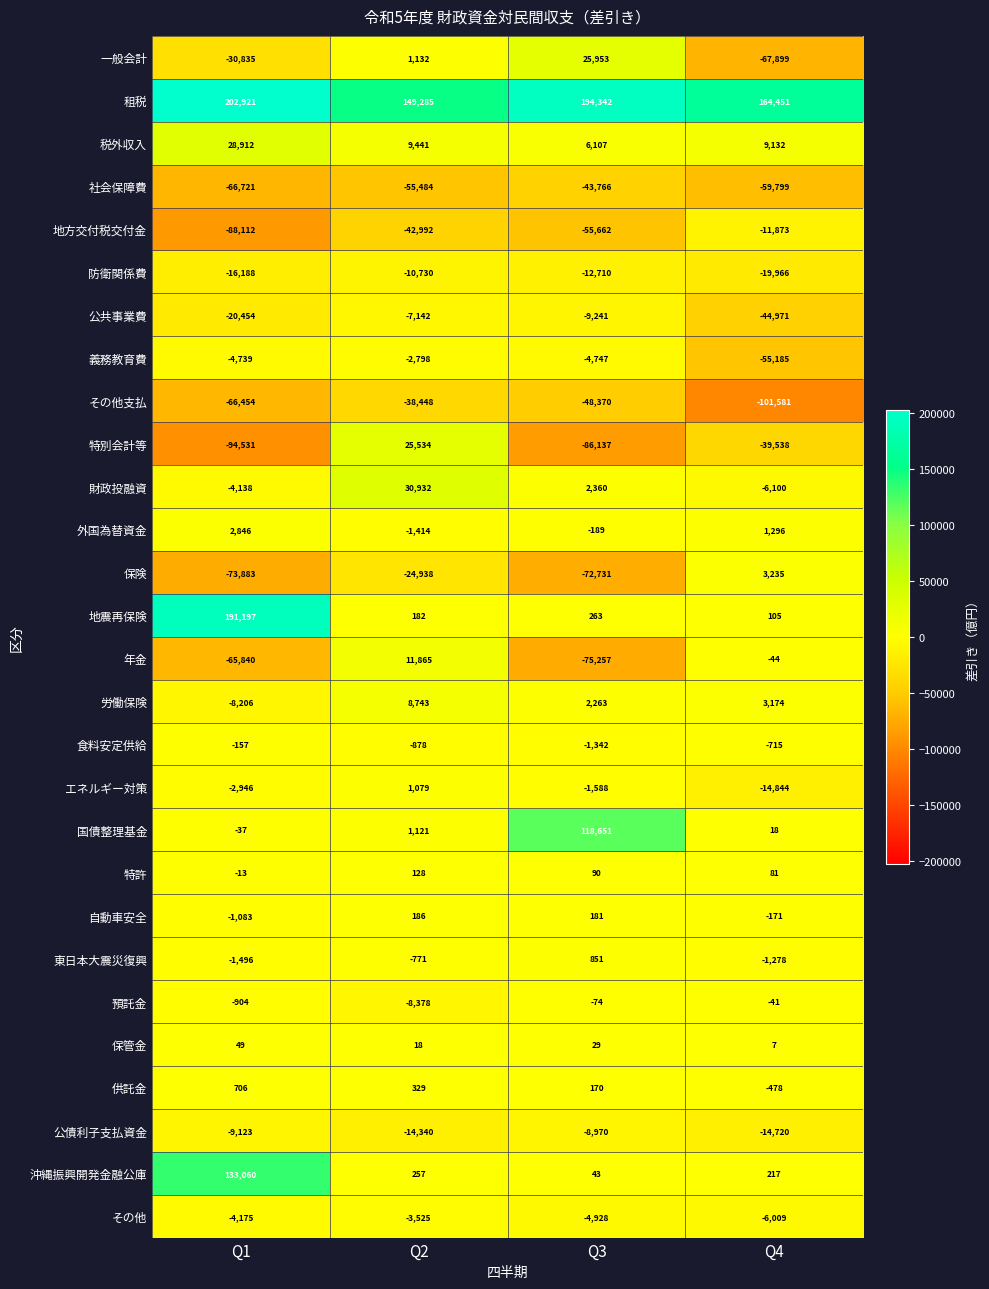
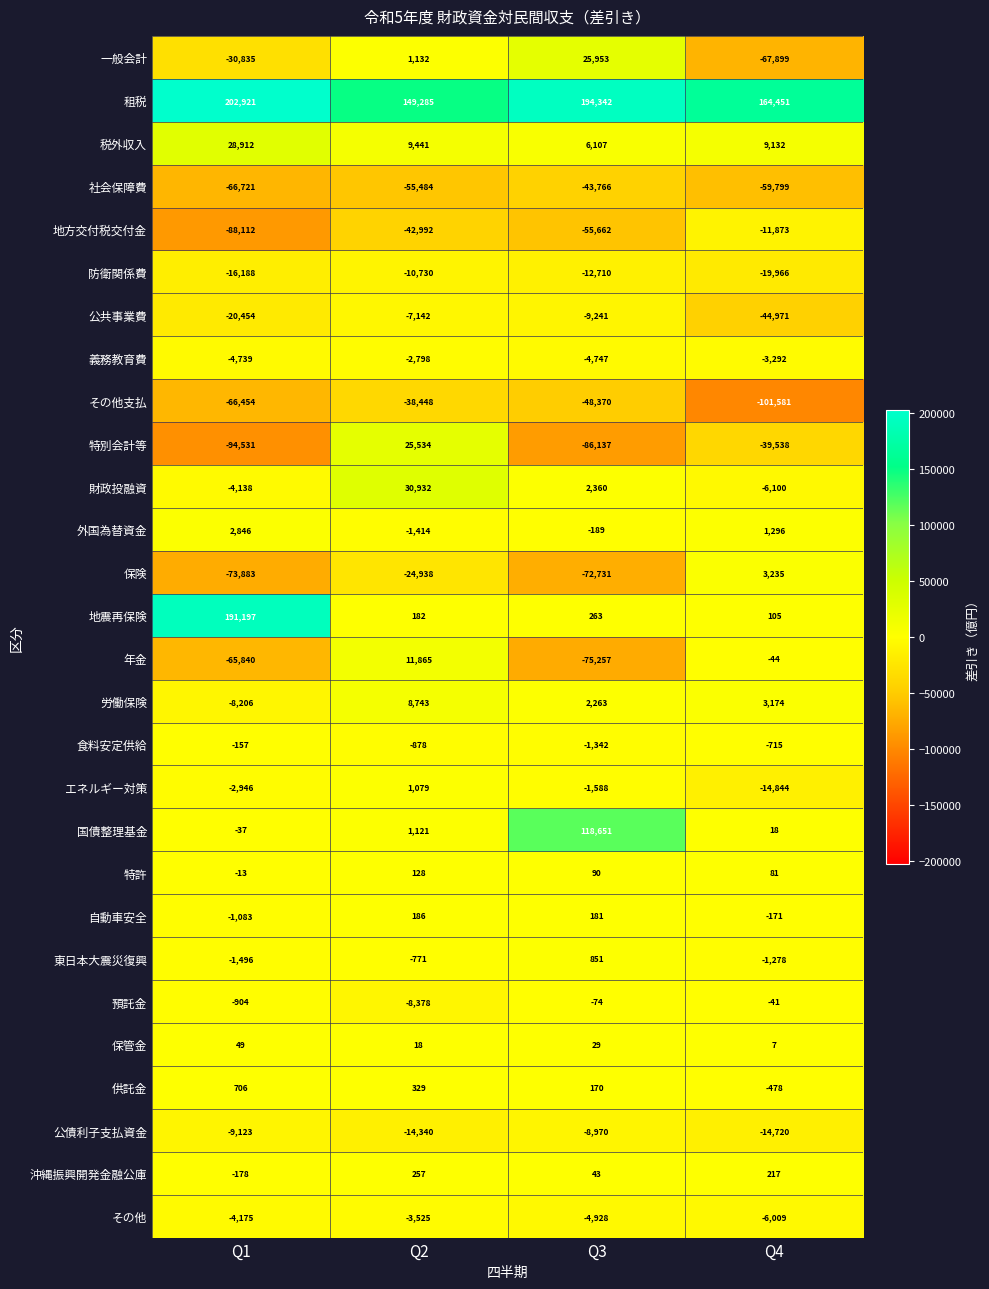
  {
    "一般会計": {
      "Q1": "-30,835",
      "Q2": "1,132",
      "Q3": "25,953",
      "Q4": "-67,899"
    },
    "租税": {
      "Q1": "202,921",
      "Q2": "149,285",
      "Q3": "194,342",
      "Q4": "164,451"
    },
    "税外収入": {
      "Q1": "28,912",
      "Q2": "9,441",
      "Q3": "6,107",
      "Q4": "9,132"
    },
    "社会保障費": {
      "Q1": "-66,721",
      "Q2": "-55,484",
      "Q3": "-43,766",
      "Q4": "-59,799"
    },
    "地方交付税交付金": {
      "Q1": "-88,112",
      "Q2": "-42,992",
      "Q3": "-55,662",
      "Q4": "-11,873"
    },
    "防衛関係費": {
      "Q1": "-16,188",
      "Q2": "-10,730",
      "Q3": "-12,710",
      "Q4": "-19,966"
    },
    "公共事業費": {
      "Q1": "-20,454",
      "Q2": "-7,142",
      "Q3": "-9,241",
      "Q4": "-44,971"
    },
    "義務教育費": {
      "Q1": "-4,739",
      "Q2": "-2,798",
      "Q3": "-4,747",
-     "Q4": "-55,185"
+     "Q4": "-3,292"
    },
    "その他支払": {
      "Q1": "-66,454",
      "Q2": "-38,448",
      "Q3": "-48,370",
      "Q4": "-101,581"
    },
    "特別会計等": {
      "Q1": "-94,531",
      "Q2": "25,534",
      "Q3": "-86,137",
      "Q4": "-39,538"
    },
    "財政投融資": {
      "Q1": "-4,138",
      "Q2": "30,932",
      "Q3": "2,360",
      "Q4": "-6,100"
    },
    "外国為替資金": {
      "Q1": "2,846",
      "Q2": "-1,414",
      "Q3": "-189",
      "Q4": "1,296"
    },
    "保険": {
      "Q1": "-73,883",
      "Q2": "-24,938",
      "Q3": "-72,731",
      "Q4": "3,235"
    },
    "地震再保険": {
      "Q1": "191,197",
      "Q2": "182",
      "Q3": "263",
      "Q4": "105"
    },
    "年金": {
      "Q1": "-65,840",
      "Q2": "11,865",
      "Q3": "-75,257",
      "Q4": "-44"
    },
    "労働保険": {
      "Q1": "-8,206",
      "Q2": "8,743",
      "Q3": "2,263",
      "Q4": "3,174"
    },
    "食料安定供給": {
      "Q1": "-157",
      "Q2": "-878",
      "Q3": "-1,342",
      "Q4": "-715"
    },
    "エネルギー対策": {
      "Q1": "-2,946",
      "Q2": "1,079",
      "Q3": "-1,588",
      "Q4": "-14,844"
    },
    "国債整理基金": {
      "Q1": "-37",
      "Q2": "1,121",
      "Q3": "118,651",
      "Q4": "18"
    },
    "特許": {
      "Q1": "-13",
      "Q2": "128",
      "Q3": "90",
      "Q4": "81"
    },
    "自動車安全": {
      "Q1": "-1,083",
      "Q2": "186",
      "Q3": "181",
      "Q4": "-171"
    },
    "東日本大震災復興": {
      "Q1": "-1,496",
      "Q2": "-771",
      "Q3": "851",
      "Q4": "-1,278"
    },
    "預託金": {
      "Q1": "-904",
      "Q2": "-8,378",
      "Q3": "-74",
      "Q4": "-41"
    },
    "保管金": {
      "Q1": "49",
      "Q2": "18",
      "Q3": "29",
      "Q4": "7"
    },
    "供託金": {
      "Q1": "706",
      "Q2": "329",
      "Q3": "170",
      "Q4": "-478"
    },
    "公債利子支払資金": {
      "Q1": "-9,123",
      "Q2": "-14,340",
      "Q3": "-8,970",
      "Q4": "-14,720"
    },
    "沖縄振興開発金融公庫": {
-     "Q1": "133,060",
+     "Q1": "-178",
      "Q2": "257",
      "Q3": "43",
      "Q4": "217"
    },
    "その他": {
      "Q1": "-4,175",
      "Q2": "-3,525",
      "Q3": "-4,928",
      "Q4": "-6,009"
    }
  }
